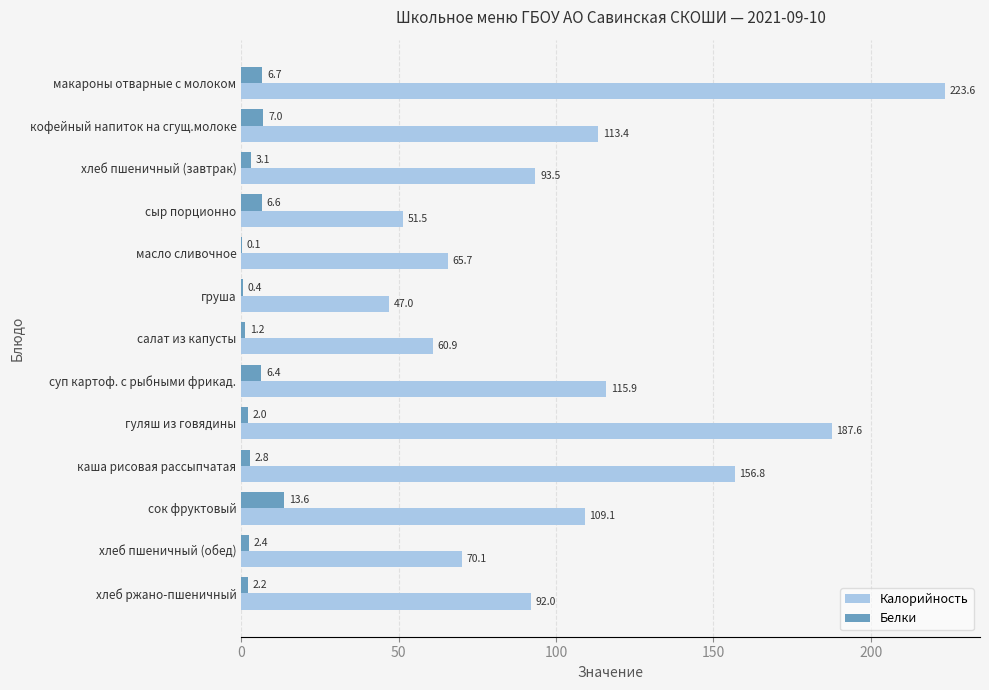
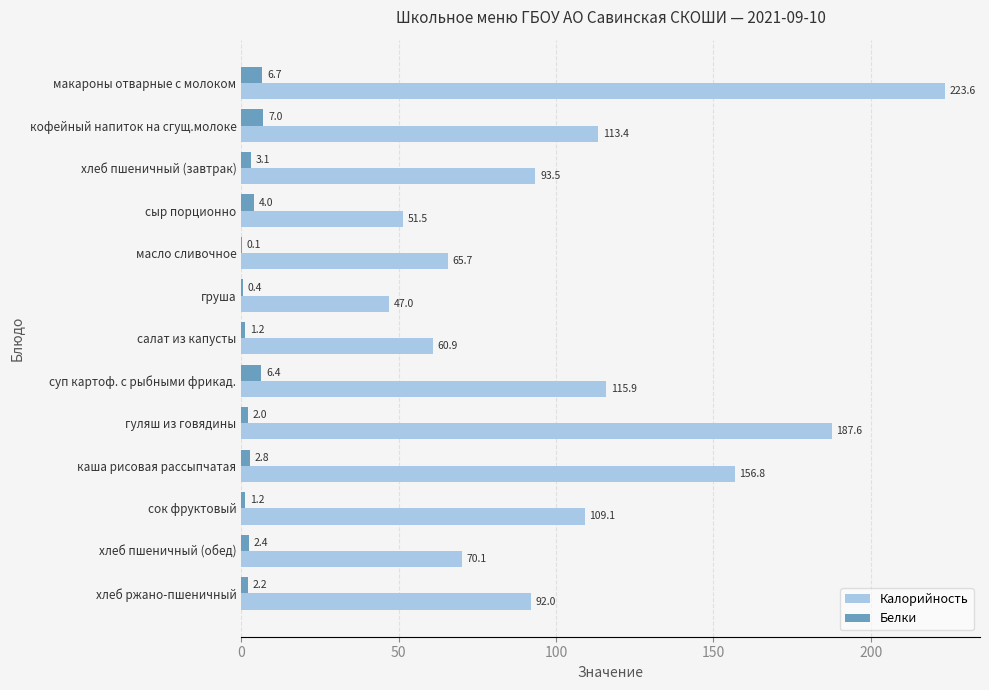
  {
    "Калорийность": {
      "макароны отварные с молоком": 223.6,
      "кофейный напиток на сгущ.молоке": 113.4,
      "хлеб пшеничный (завтрак)": 93.5,
      "сыр порционно": 51.5,
      "масло сливочное": 65.7,
      "груша": 47.0,
      "салат из капусты": 60.9,
      "суп картоф. с рыбными фрикад.": 115.9,
      "гуляш из говядины": 187.6,
      "каша рисовая рассыпчатая": 156.8,
      "сок фруктовый": 109.1,
      "хлеб пшеничный (обед)": 70.1,
      "хлеб ржано-пшеничный": 92.0
    },
    "Белки": {
      "макароны отварные с молоком": 6.7,
      "кофейный напиток на сгущ.молоке": 7.0,
      "хлеб пшеничный (завтрак)": 3.1,
-     "сыр порционно": 6.6,
+     "сыр порционно": 4.0,
      "масло сливочное": 0.1,
      "груша": 0.4,
      "салат из капусты": 1.2,
      "суп картоф. с рыбными фрикад.": 6.4,
      "гуляш из говядины": 2.0,
      "каша рисовая рассыпчатая": 2.8,
-     "сок фруктовый": 13.6,
+     "сок фруктовый": 1.2,
      "хлеб пшеничный (обед)": 2.4,
      "хлеб ржано-пшеничный": 2.2
    }
  }
